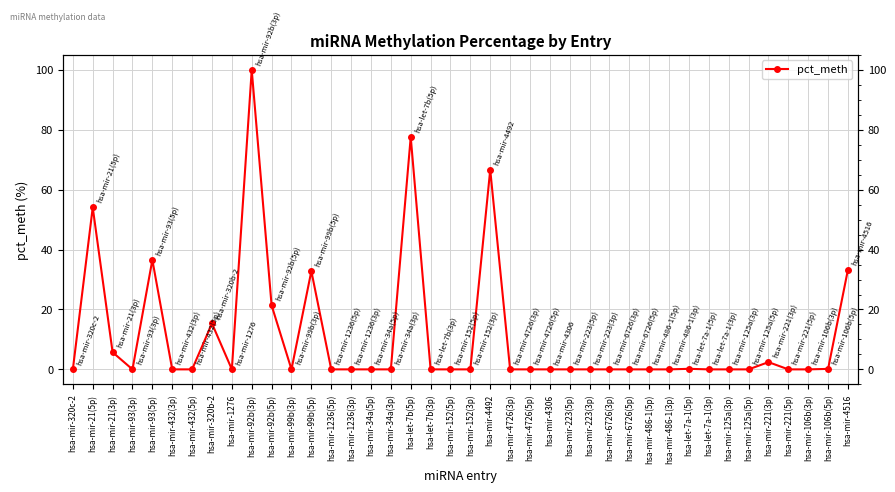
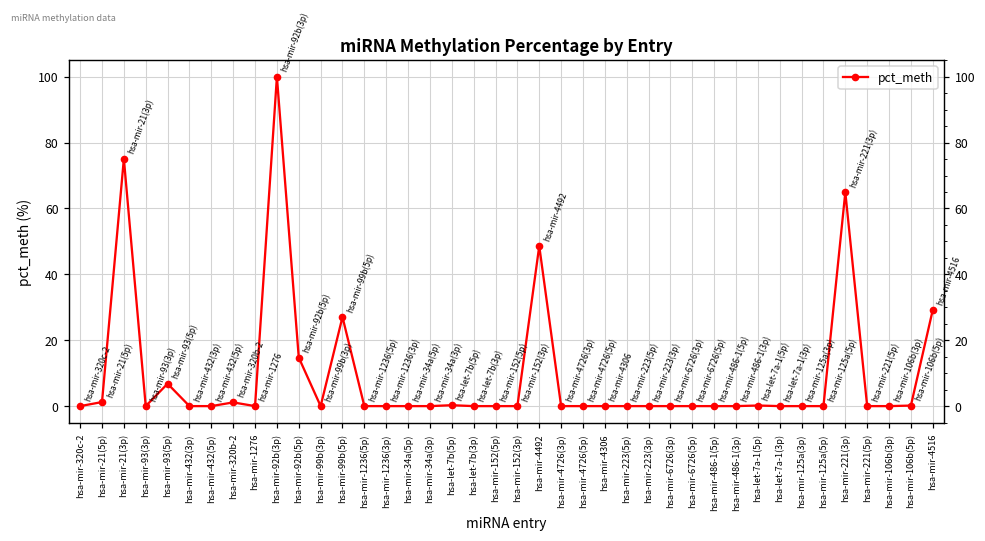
  {
    "hsa-mir-320c-2": 0,
-   "hsa-mir-21(5p)": 54,
-   "hsa-mir-21(3p)": 6,
-   "hsa-mir-93(5p)": 37,
+   "hsa-mir-21(5p)": 1,
+   "hsa-mir-21(3p)": 75,
+   "hsa-mir-93(5p)": 7,
    "hsa-mir-432(3p)": 0,
-   "hsa-mir-320b-2": 15,
+   "hsa-mir-320b-2": 1,
    "hsa-mir-1276": 0,
-   "hsa-mir-92b(5p)": 21,
-   "hsa-mir-99b(5p)": 33,
+   "hsa-mir-92b(5p)": 15,
+   "hsa-mir-99b(5p)": 27,
    "hsa-mir-1236(5p)": 0,
-   "hsa-let-7b(5p)": 78,
+   "hsa-let-7b(5p)": 0,
    "hsa-let-7b(3p)": 0,
-   "hsa-mir-4492": 67,
+   "hsa-mir-4492": 49,
    "hsa-mir-4726(3p)": 0,
    "hsa-mir-223(5p)": 0,
-   "hsa-mir-221(3p)": 2,
+   "hsa-mir-221(3p)": 65,
    "hsa-mir-221(5p)": 0,
-   "hsa-mir-4516": 33
+   "hsa-mir-4516": 29
  }
